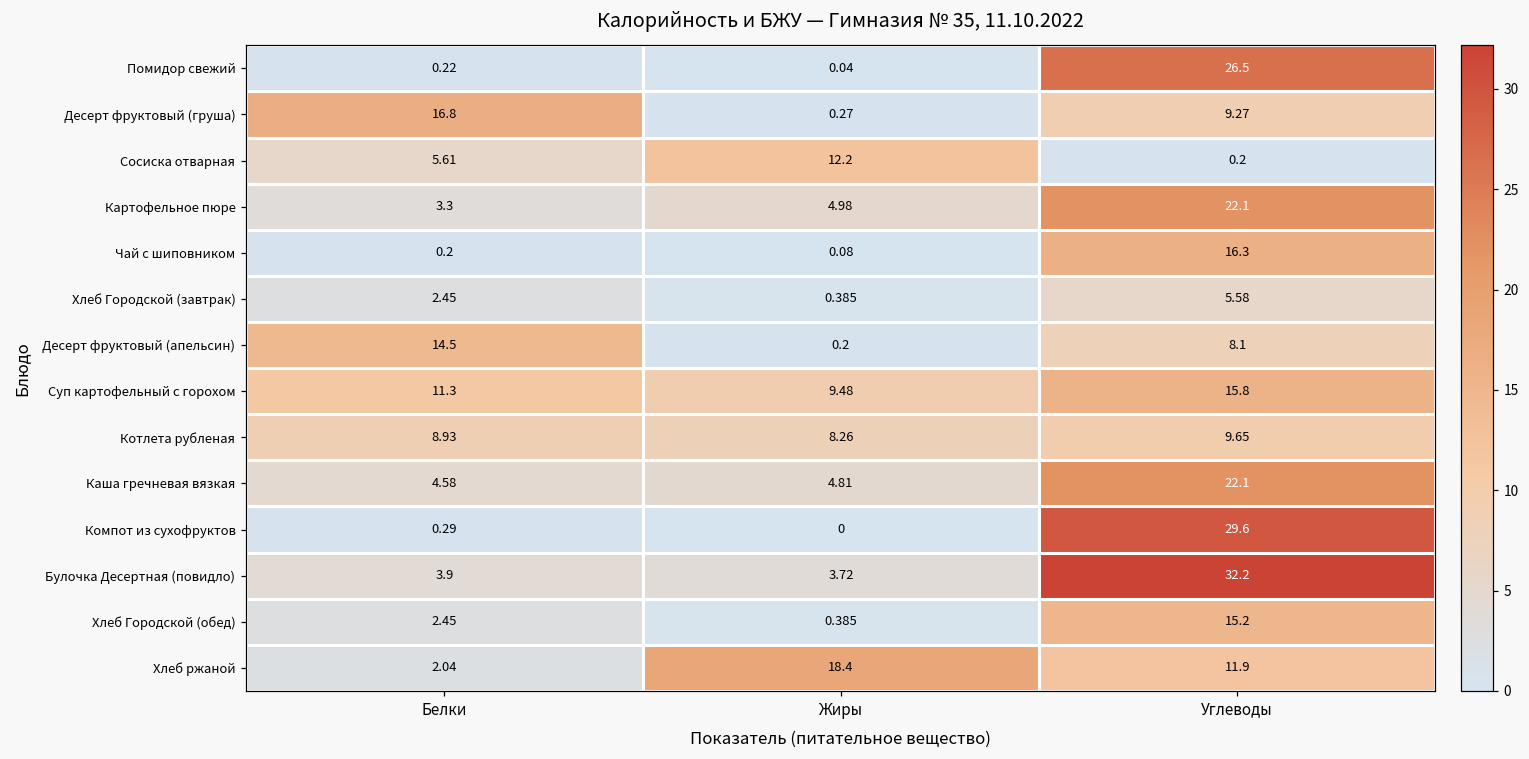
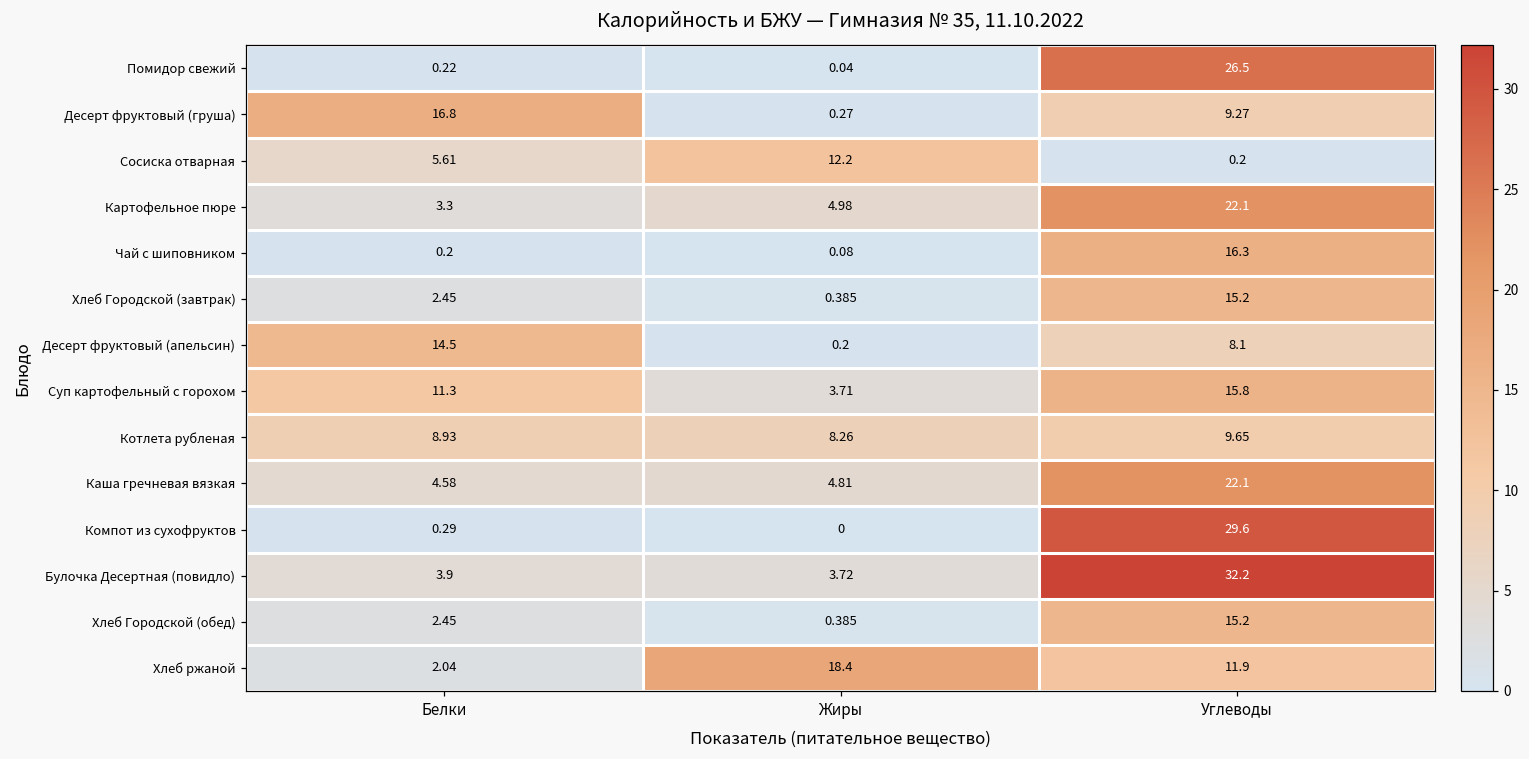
  {
    "Помидор свежий": {
      "Белки": 0.22,
      "Жиры": 0.04,
      "Углеводы": 26.5
    },
    "Десерт фруктовый (груша)": {
      "Белки": 16.8,
      "Жиры": 0.27,
      "Углеводы": 9.27
    },
    "Сосиска отварная": {
      "Белки": 5.61,
      "Жиры": 12.2,
      "Углеводы": 0.2
    },
    "Картофельное пюре": {
      "Белки": 3.3,
      "Жиры": 4.98,
      "Углеводы": 22.1
    },
    "Чай с шиповником": {
      "Белки": 0.2,
      "Жиры": 0.08,
      "Углеводы": 16.3
    },
    "Хлеб Городской (завтрак)": {
      "Белки": 2.45,
      "Жиры": 0.385,
-     "Углеводы": 5.58
+     "Углеводы": 15.2
    },
    "Десерт фруктовый (апельсин)": {
      "Белки": 14.5,
      "Жиры": 0.2,
      "Углеводы": 8.1
    },
    "Суп картофельный с горохом": {
      "Белки": 11.3,
-     "Жиры": 9.48,
+     "Жиры": 3.71,
      "Углеводы": 15.8
    },
    "Котлета рубленая": {
      "Белки": 8.93,
      "Жиры": 8.26,
      "Углеводы": 9.65
    },
    "Каша гречневая вязкая": {
      "Белки": 4.58,
      "Жиры": 4.81,
      "Углеводы": 22.1
    },
    "Компот из сухофруктов": {
      "Белки": 0.29,
      "Жиры": 0,
      "Углеводы": 29.6
    },
    "Булочка Десертная (повидло)": {
      "Белки": 3.9,
      "Жиры": 3.72,
      "Углеводы": 32.2
    },
    "Хлеб Городской (обед)": {
      "Белки": 2.45,
      "Жиры": 0.385,
      "Углеводы": 15.2
    },
    "Хлеб ржаной": {
      "Белки": 2.04,
      "Жиры": 18.4,
      "Углеводы": 11.9
    }
  }
